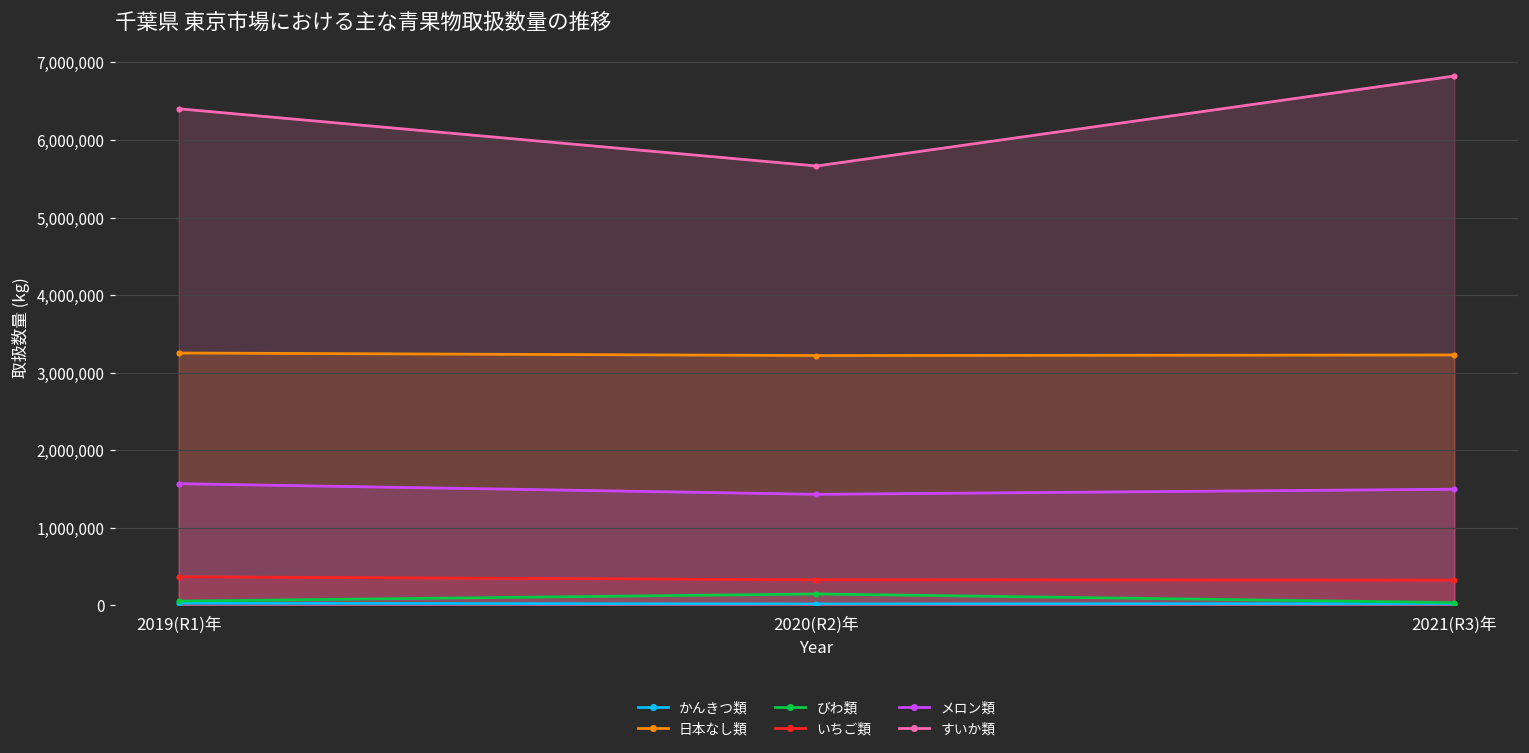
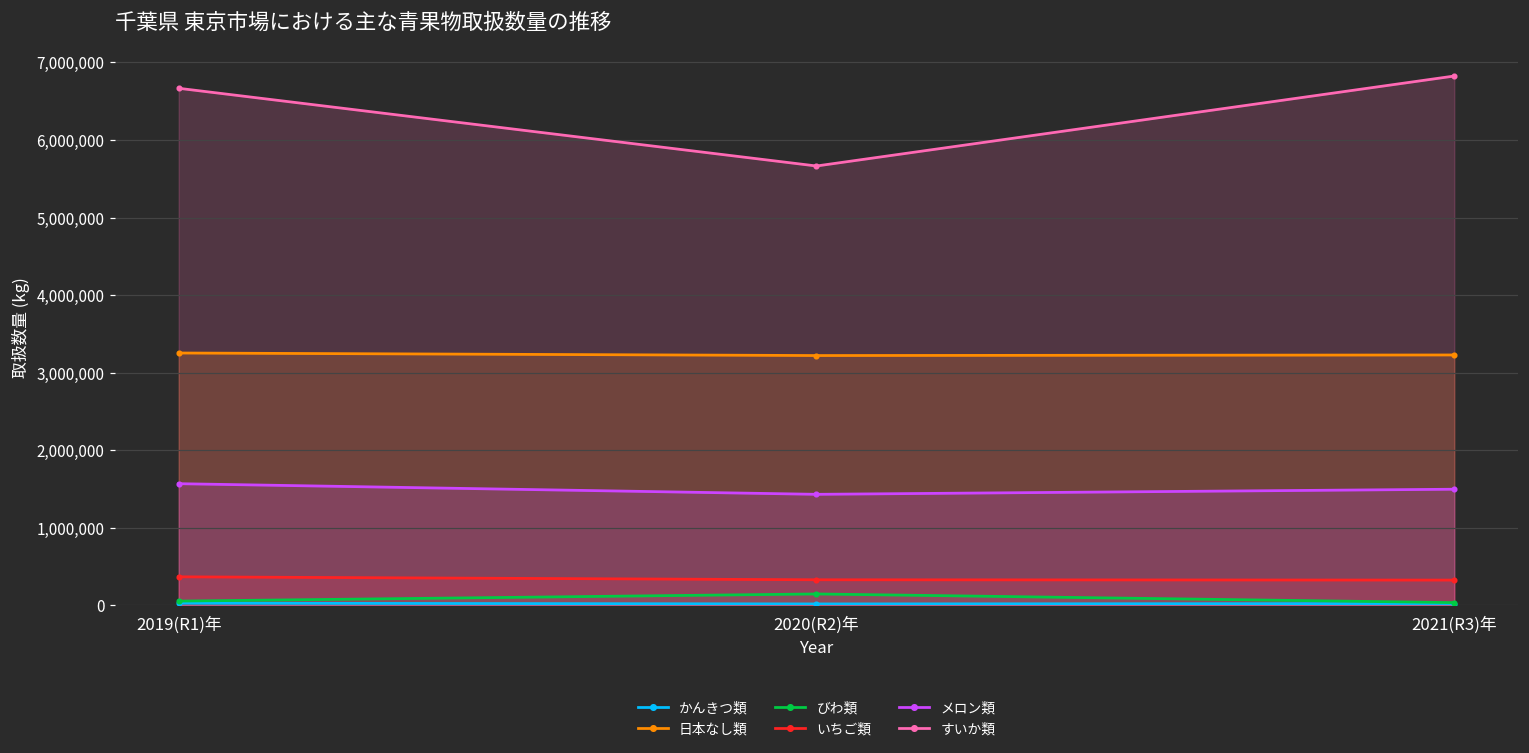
  {
    "かんきつ類": {
      "2020(R2)年": "0"
    },
    "日本なし類": {
      "2019(R1)年": "3,300,000",
      "2020(R2)年": "3,200,000",
      "2021(R3)年": "3,200,000"
    },
    "びわ類": {
      "2020(R2)年": "100,000"
    },
    "いちご類": {
      "2019(R1)年": "400,000",
      "2020(R2)年": "300,000",
      "2021(R3)年": "300,000"
    },
    "メロン類": {
      "2019(R1)年": "1,600,000",
      "2020(R2)年": "1,400,000",
      "2021(R3)年": "1,500,000"
    },
    "すいか類": {
-     "2019(R1)年": "6,400,000",
+     "2019(R1)年": "6,700,000",
      "2020(R2)年": "5,700,000",
      "2021(R3)年": "6,800,000"
    }
  }
